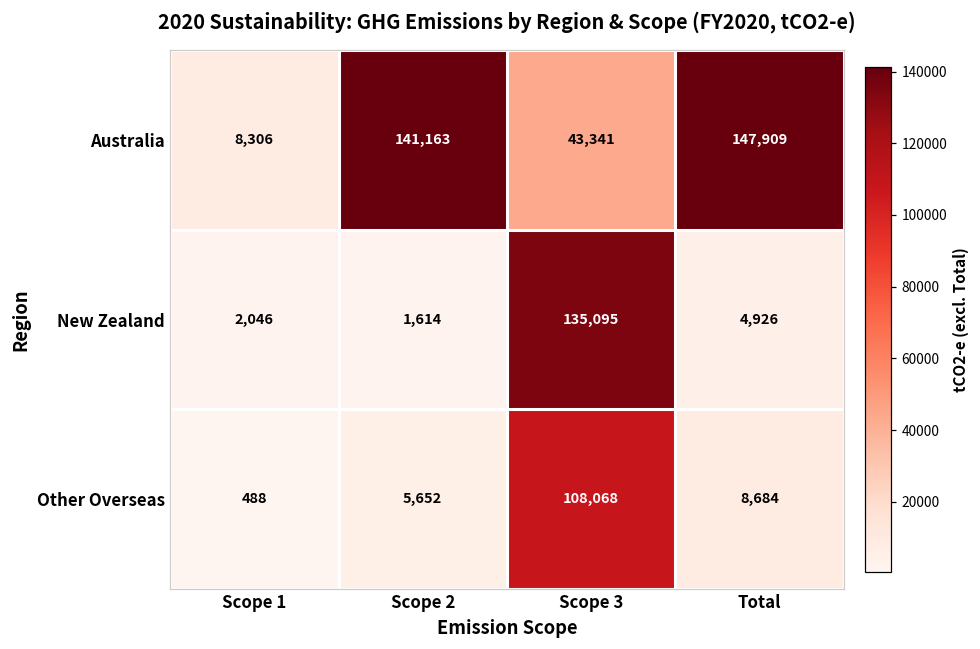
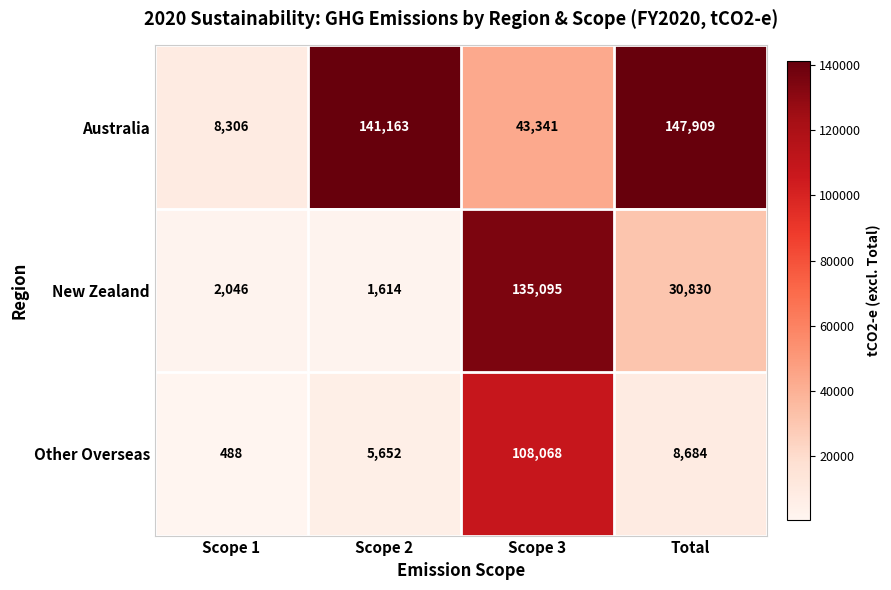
  {
    "Australia": {
      "Scope 1": "8,306",
      "Scope 2": "141,163",
      "Scope 3": "43,341",
      "Total": "147,909"
    },
    "New Zealand": {
      "Scope 1": "2,046",
      "Scope 2": "1,614",
      "Scope 3": "135,095",
-     "Total": "4,926"
+     "Total": "30,830"
    },
    "Other Overseas": {
      "Scope 1": "488",
      "Scope 2": "5,652",
      "Scope 3": "108,068",
      "Total": "8,684"
    }
  }
